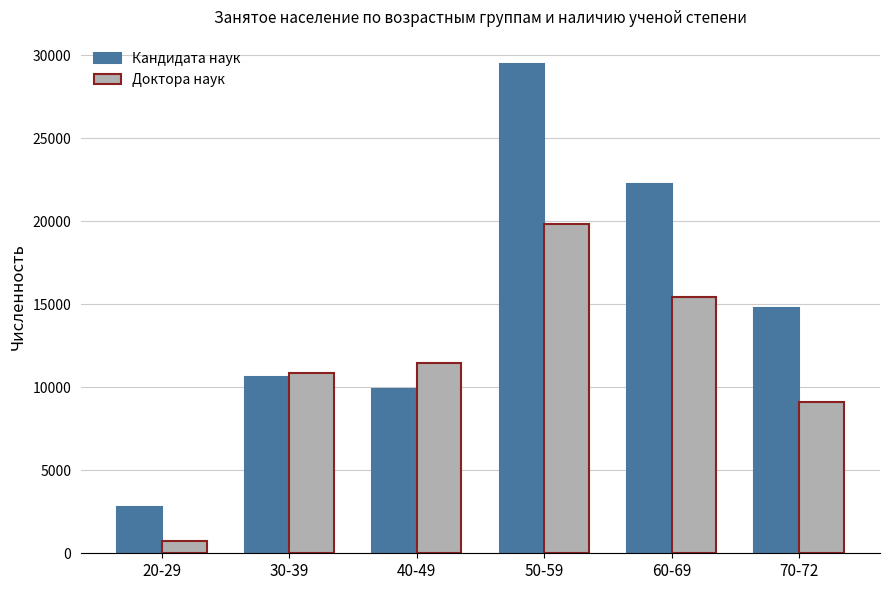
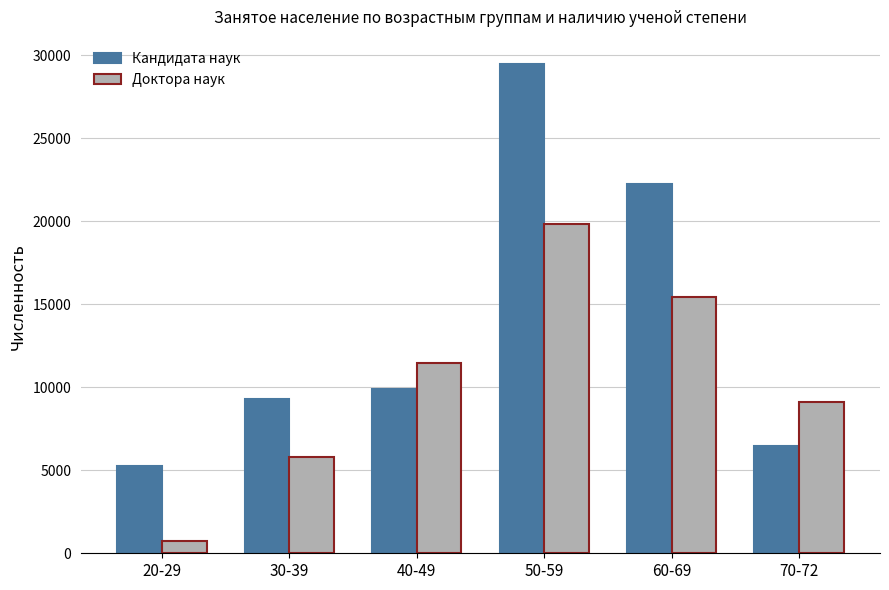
  {
    "Кандидата наук": {
-     "20-29": 2800,
-     "30-39": 10600,
+     "20-29": 5300,
+     "30-39": 9300,
      "40-49": 9900,
      "50-59": 29500,
      "60-69": 22300,
-     "70-72": 14800
+     "70-72": 6500
    },
    "Доктора наук": {
      "20-29": 800,
-     "30-39": 10900,
+     "30-39": 5800,
      "40-49": 11400,
      "50-59": 19800,
      "60-69": 15500,
      "70-72": 9100
    }
  }
